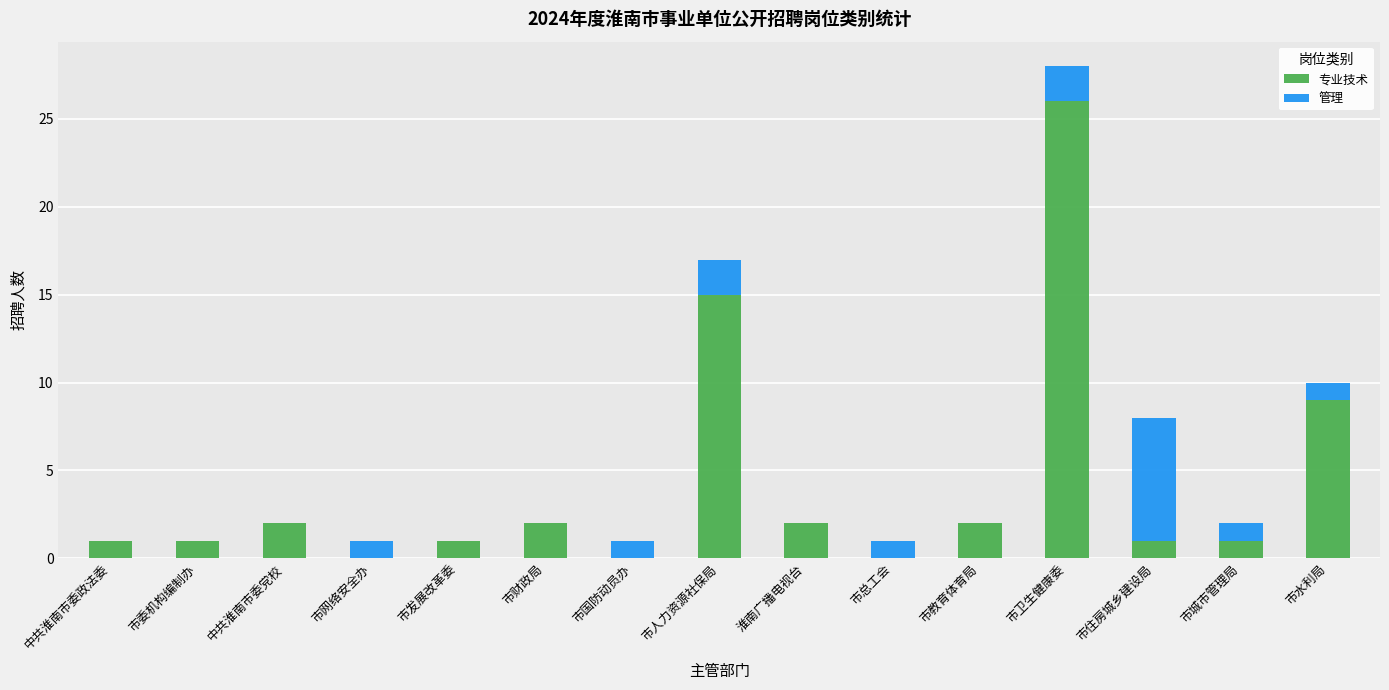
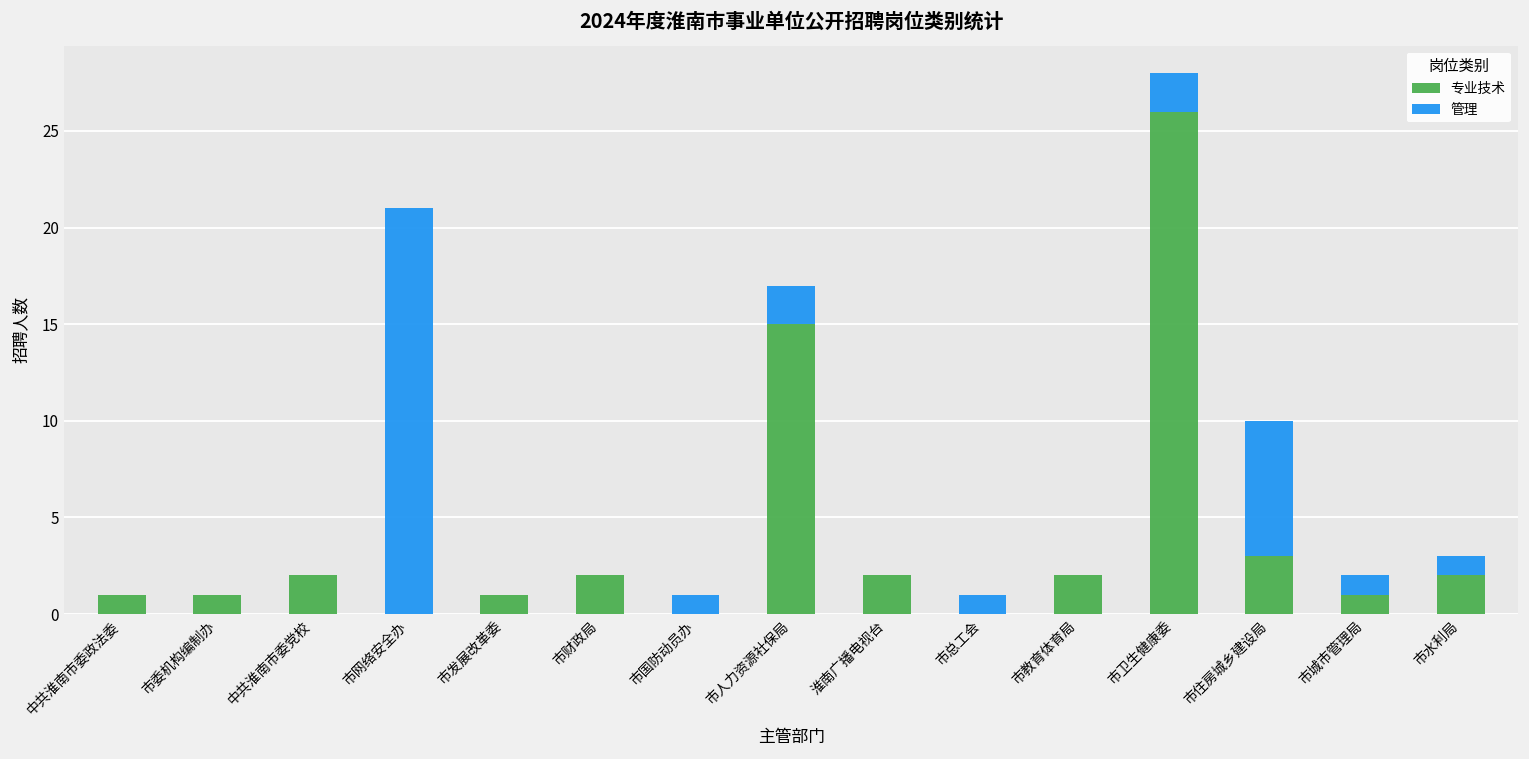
  {
    "专业技术": {
      "中共淮南市委政法委": 1,
      "市委机构编制办": 1,
      "中共淮南市委党校": 2,
      "市网络安全办": 0,
      "市发展改革委": 1,
      "市财政局": 2,
      "市国防动员办": 0,
      "市人力资源社保局": 15,
      "淮南广播电视台": 2,
      "市总工会": 0,
      "市教育体育局": 2,
      "市卫生健康委": 26,
-     "市住房城乡建设局": 1,
+     "市住房城乡建设局": 3,
      "市城市管理局": 1,
-     "市水利局": 9
+     "市水利局": 2
    },
    "管理": {
      "中共淮南市委政法委": 0,
      "市委机构编制办": 0,
      "中共淮南市委党校": 0,
-     "市网络安全办": 1,
+     "市网络安全办": 21,
      "市发展改革委": 0,
      "市财政局": 0,
      "市国防动员办": 1,
      "市人力资源社保局": 2,
      "淮南广播电视台": 0,
      "市总工会": 1,
      "市教育体育局": 0,
      "市卫生健康委": 2,
      "市住房城乡建设局": 7,
      "市城市管理局": 1,
      "市水利局": 1
    }
  }
